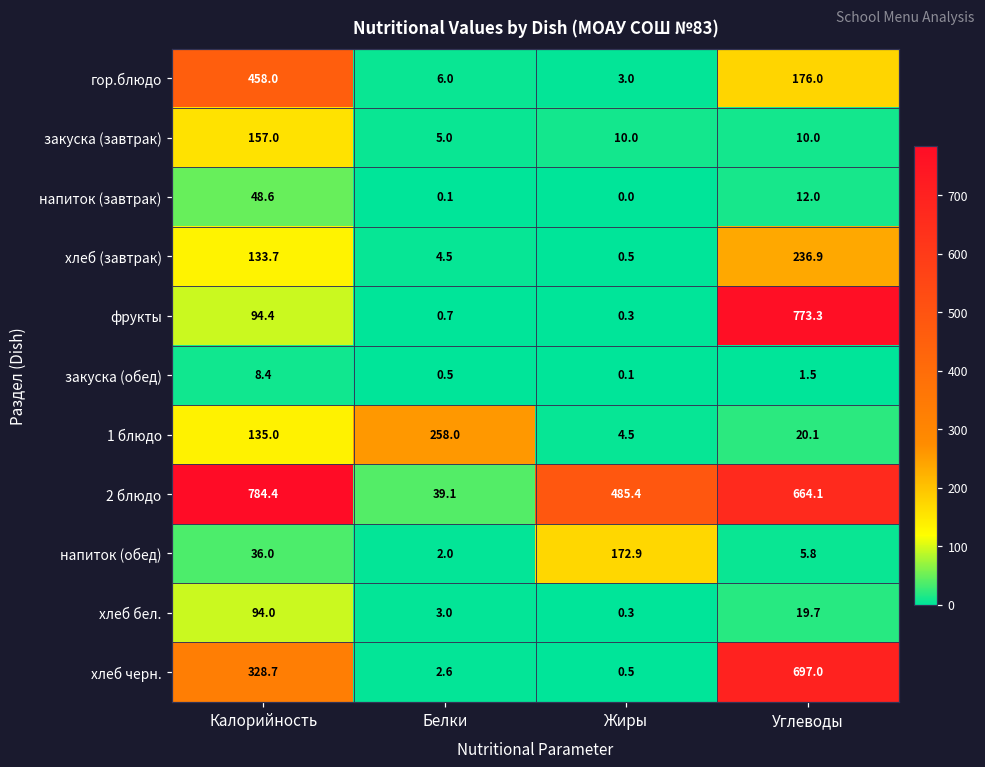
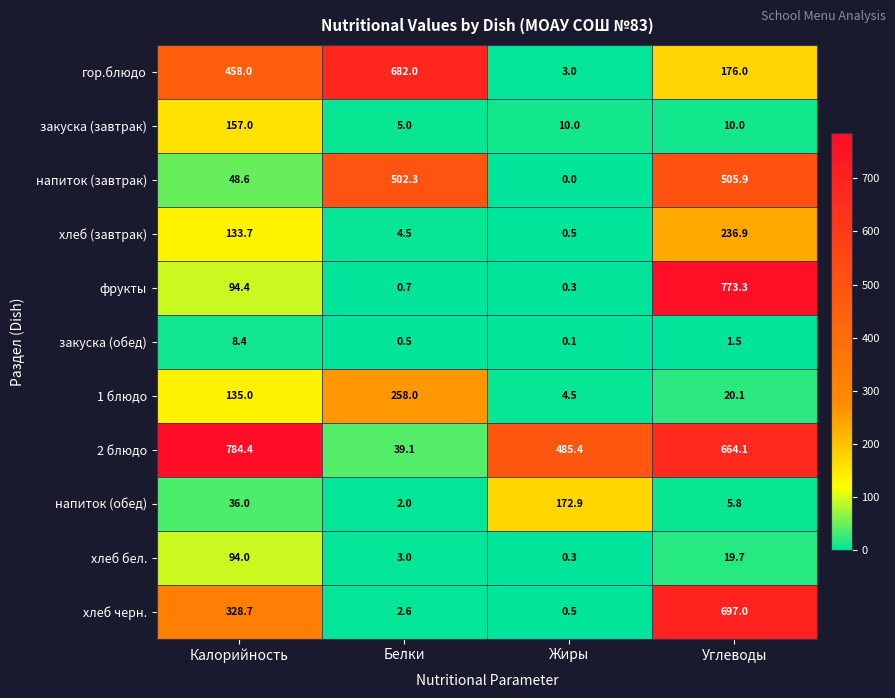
  {
    "гор.блюдо": {
      "Калорийность": 458.0,
-     "Белки": 6.0,
+     "Белки": 682.0,
      "Жиры": 3.0,
      "Углеводы": 176.0
    },
    "закуска (завтрак)": {
      "Калорийность": 157.0,
      "Белки": 5.0,
      "Жиры": 10.0,
      "Углеводы": 10.0
    },
    "напиток (завтрак)": {
      "Калорийность": 48.6,
-     "Белки": 0.1,
+     "Белки": 502.3,
      "Жиры": 0.0,
-     "Углеводы": 12.0
+     "Углеводы": 505.9
    },
    "хлеб (завтрак)": {
      "Калорийность": 133.7,
      "Белки": 4.5,
      "Жиры": 0.5,
      "Углеводы": 236.9
    },
    "фрукты": {
      "Калорийность": 94.4,
      "Белки": 0.7,
      "Жиры": 0.3,
      "Углеводы": 773.3
    },
    "закуска (обед)": {
      "Калорийность": 8.4,
      "Белки": 0.5,
      "Жиры": 0.1,
      "Углеводы": 1.5
    },
    "1 блюдо": {
      "Калорийность": 135.0,
      "Белки": 258.0,
      "Жиры": 4.5,
      "Углеводы": 20.1
    },
    "2 блюдо": {
      "Калорийность": 784.4,
      "Белки": 39.1,
      "Жиры": 485.4,
      "Углеводы": 664.1
    },
    "напиток (обед)": {
      "Калорийность": 36.0,
      "Белки": 2.0,
      "Жиры": 172.9,
      "Углеводы": 5.8
    },
    "хлеб бел.": {
      "Калорийность": 94.0,
      "Белки": 3.0,
      "Жиры": 0.3,
      "Углеводы": 19.7
    },
    "хлеб черн.": {
      "Калорийность": 328.7,
      "Белки": 2.6,
      "Жиры": 0.5,
      "Углеводы": 697.0
    }
  }
